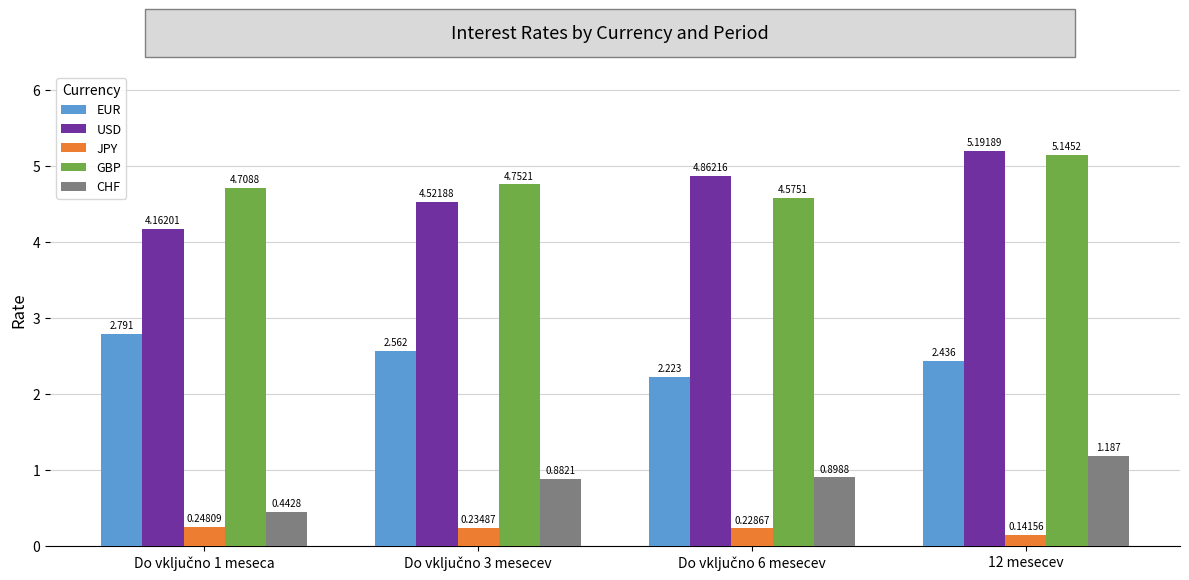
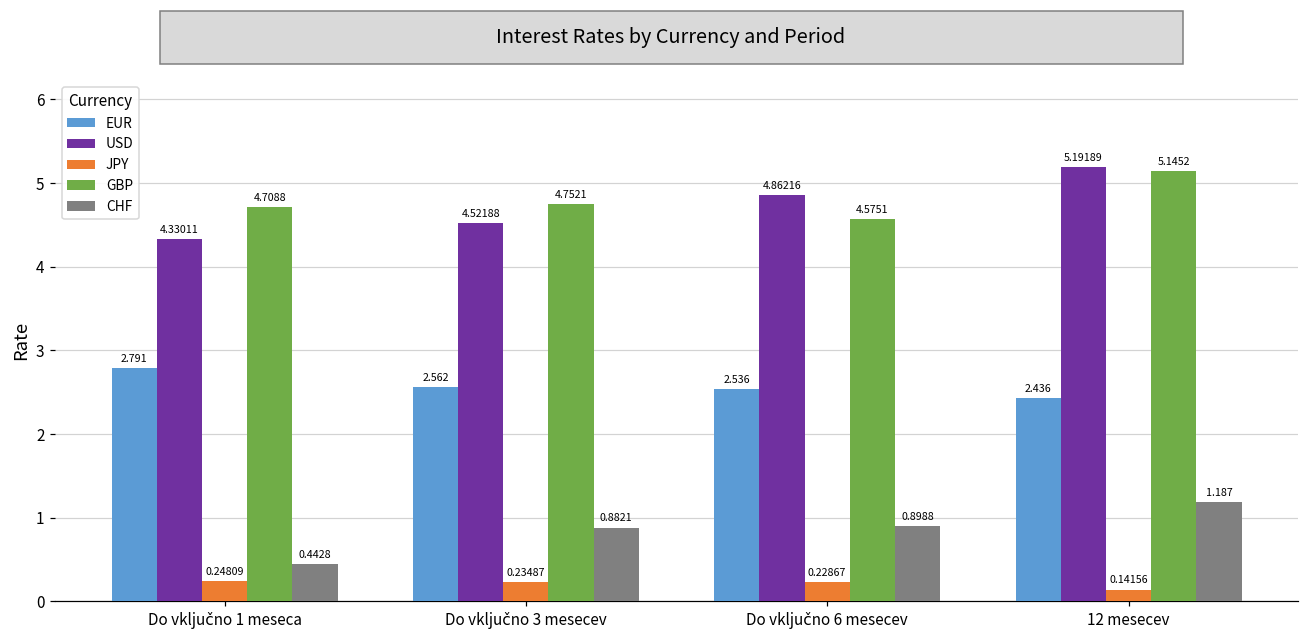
  {
    "EUR": {
      "Do vključno 1 meseca": 2.791,
      "Do vključno 3 mesecev": 2.562,
-     "Do vključno 6 mesecev": 2.223,
+     "Do vključno 6 mesecev": 2.536,
      "12 mesecev": 2.436
    },
    "USD": {
-     "Do vključno 1 meseca": 4.16201,
+     "Do vključno 1 meseca": 4.33011,
      "Do vključno 3 mesecev": 4.52188,
      "Do vključno 6 mesecev": 4.86216,
      "12 mesecev": 5.19189
    },
    "JPY": {
      "Do vključno 1 meseca": 0.24809,
      "Do vključno 3 mesecev": 0.23487,
      "Do vključno 6 mesecev": 0.22867,
      "12 mesecev": 0.14156
    },
    "GBP": {
      "Do vključno 1 meseca": 4.7088,
      "Do vključno 3 mesecev": 4.7521,
      "Do vključno 6 mesecev": 4.5751,
      "12 mesecev": 5.1452
    },
    "CHF": {
      "Do vključno 1 meseca": 0.4428,
      "Do vključno 3 mesecev": 0.8821,
      "Do vključno 6 mesecev": 0.8988,
      "12 mesecev": 1.187
    }
  }
